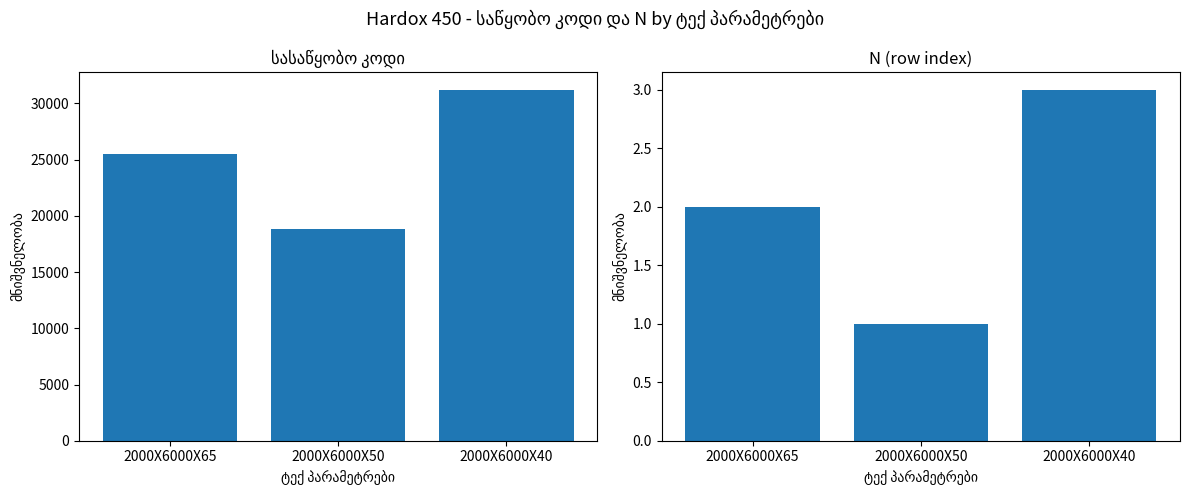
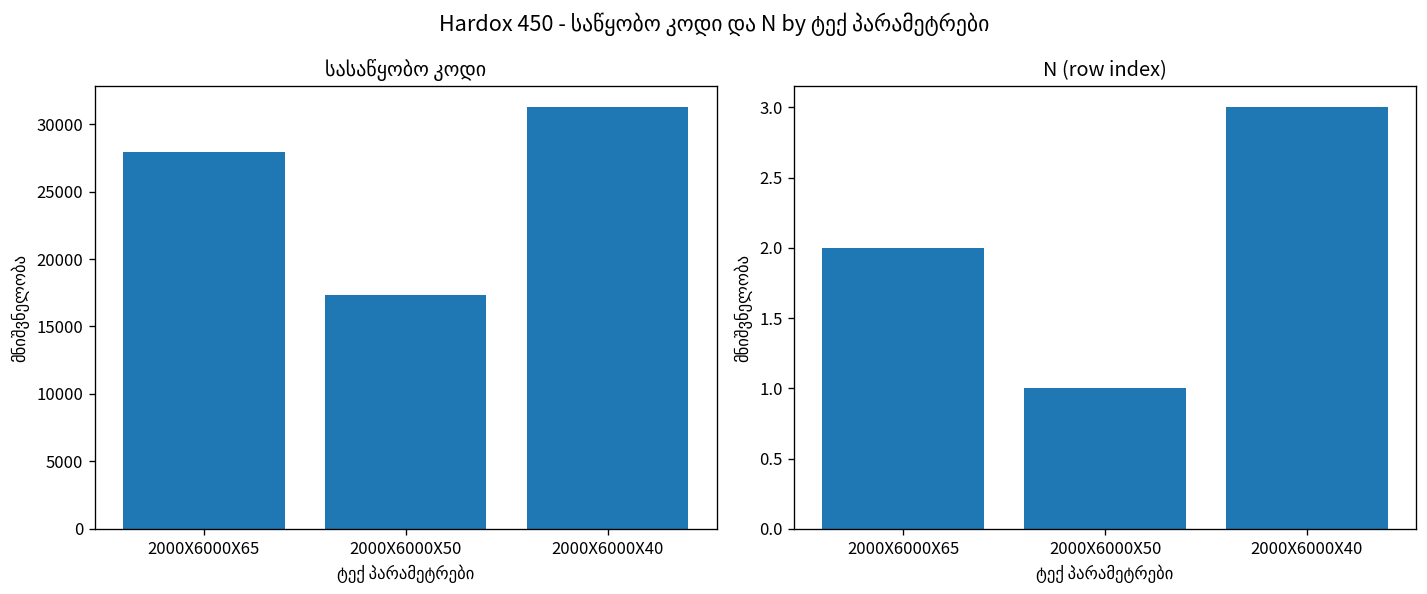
  {
    "სასაწყობო კოდი": {
-     "2000X6000X65": 25500,
-     "2000X6000X50": 18800,
+     "2000X6000X65": 28000,
+     "2000X6000X50": 17300,
      "2000X6000X40": 31200
    },
    "N (row index)": {
      "2000X6000X65": 2.00,
      "2000X6000X50": 1.00,
      "2000X6000X40": 3.00
    }
  }
